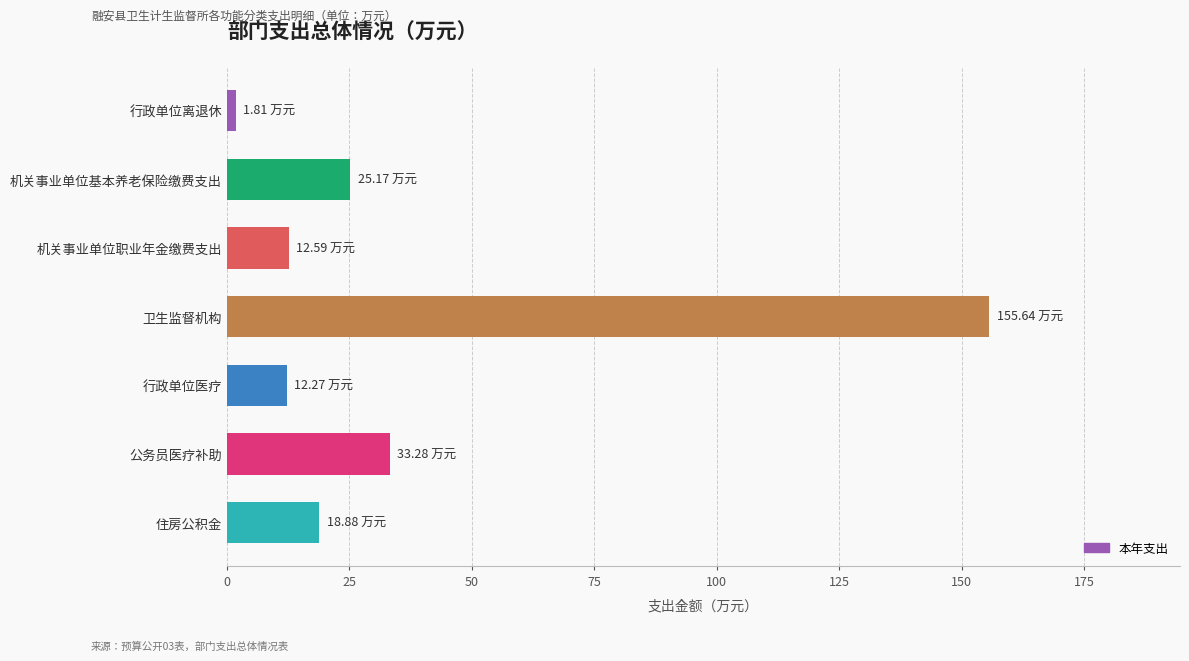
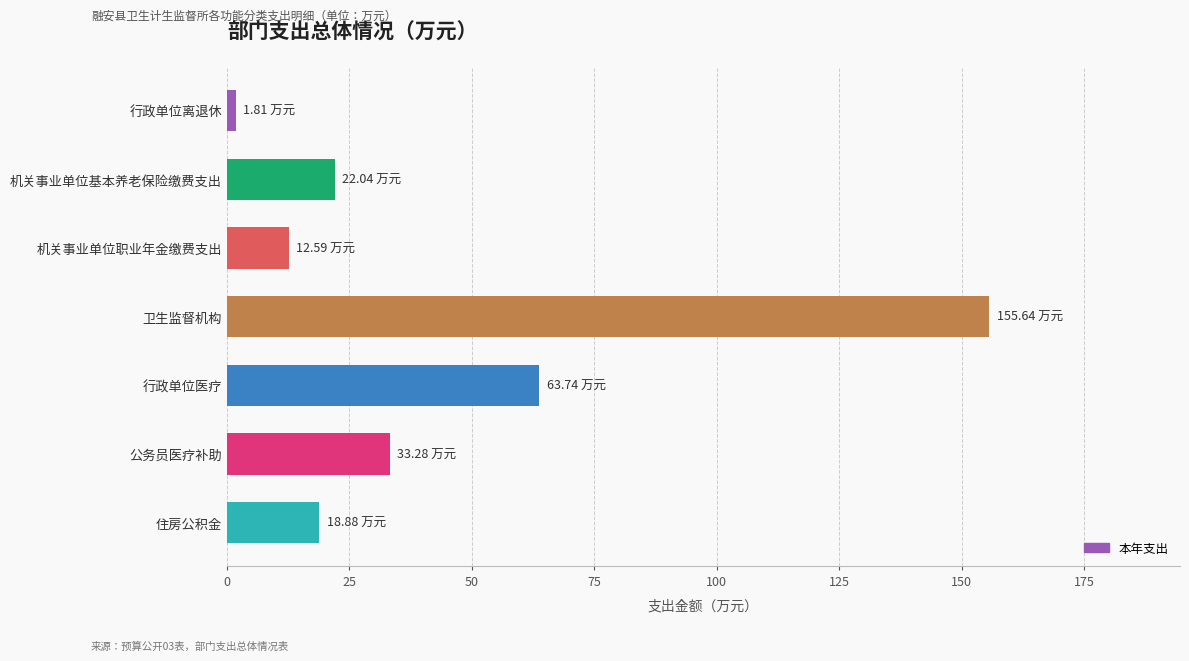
  {
    "行政单位离退休": 1.81,
-   "机关事业单位基本养老保险缴费支出": 25.17,
+   "机关事业单位基本养老保险缴费支出": 22.04,
    "机关事业单位职业年金缴费支出": 12.59,
    "卫生监督机构": 155.64,
-   "行政单位医疗": 12.27,
+   "行政单位医疗": 63.74,
    "公务员医疗补助": 33.28,
    "住房公积金": 18.88
  }
